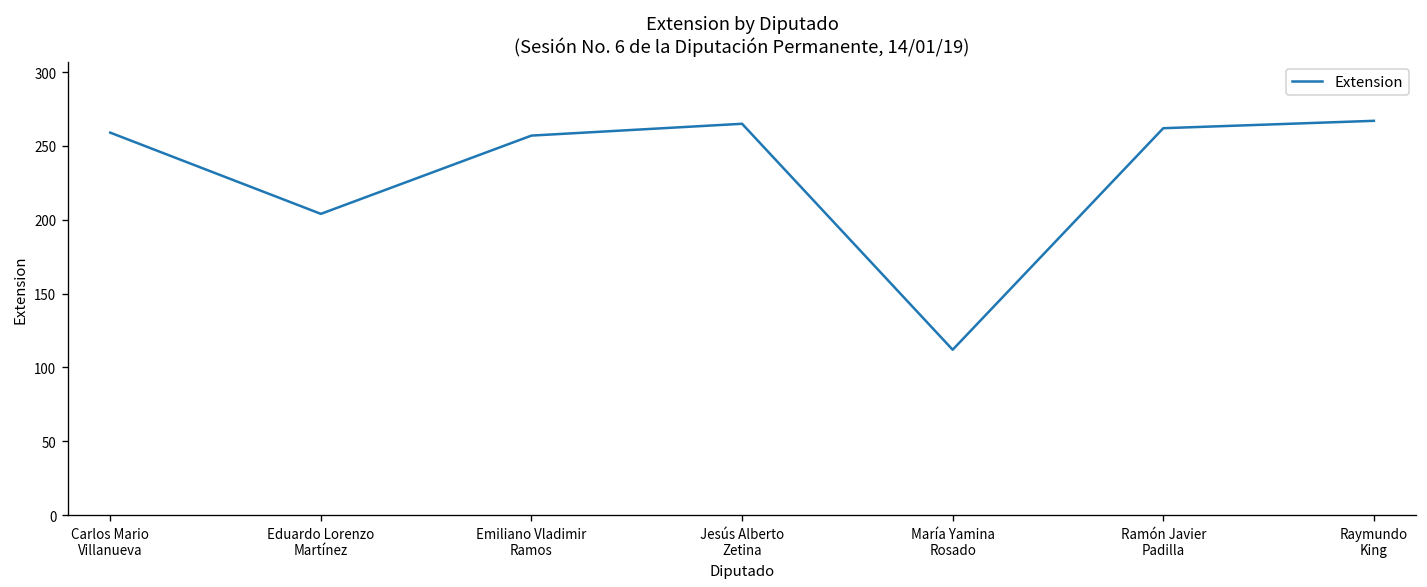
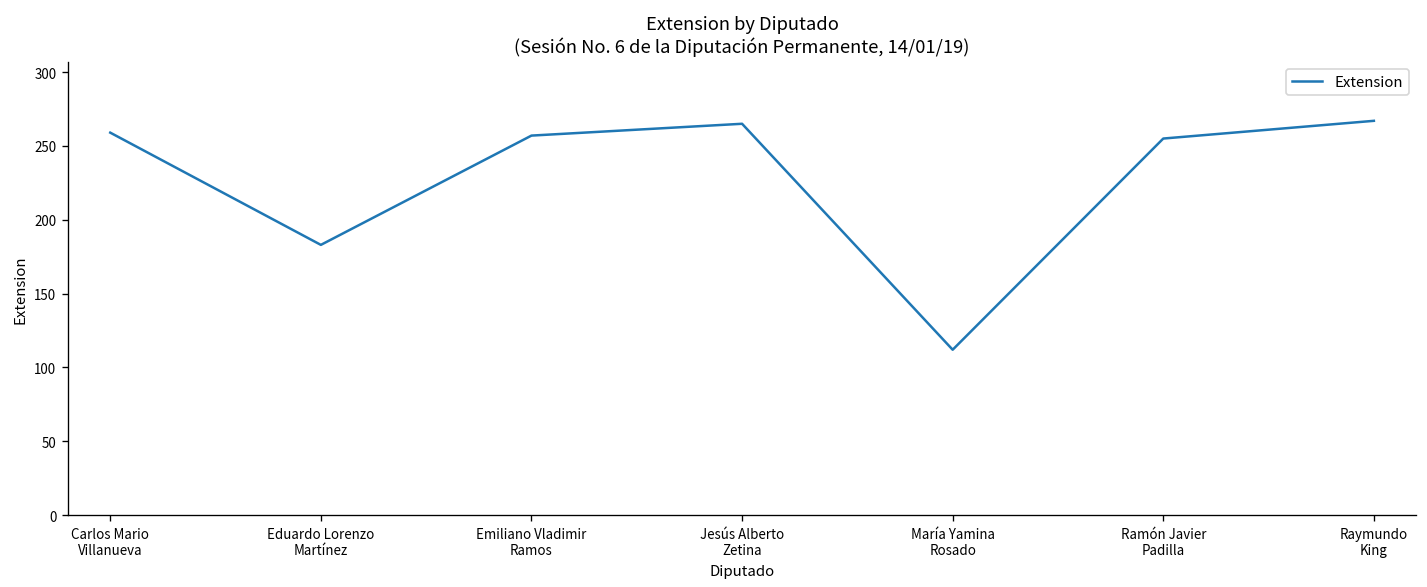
  {
    "Carlos Mario Villanueva": 259,
-   "Eduardo Lorenzo Martínez": 204,
+   "Eduardo Lorenzo Martínez": 183,
    "Emiliano Vladimir Ramos": 257,
    "Jesús Alberto Zetina": 265,
    "María Yamina Rosado": 112,
-   "Ramón Javier Padilla": 262,
+   "Ramón Javier Padilla": 255,
    "Raymundo King": 267
  }
